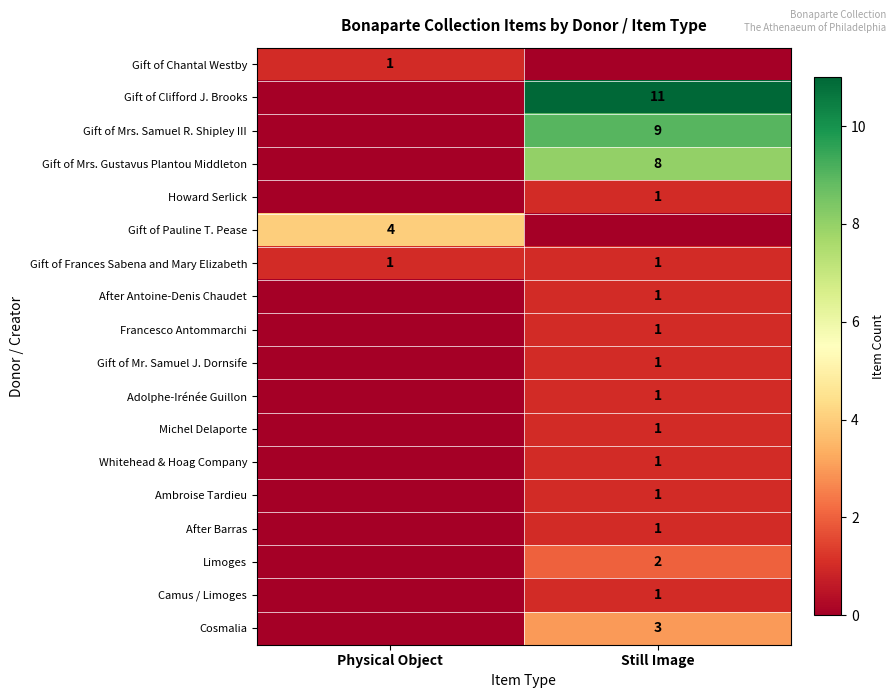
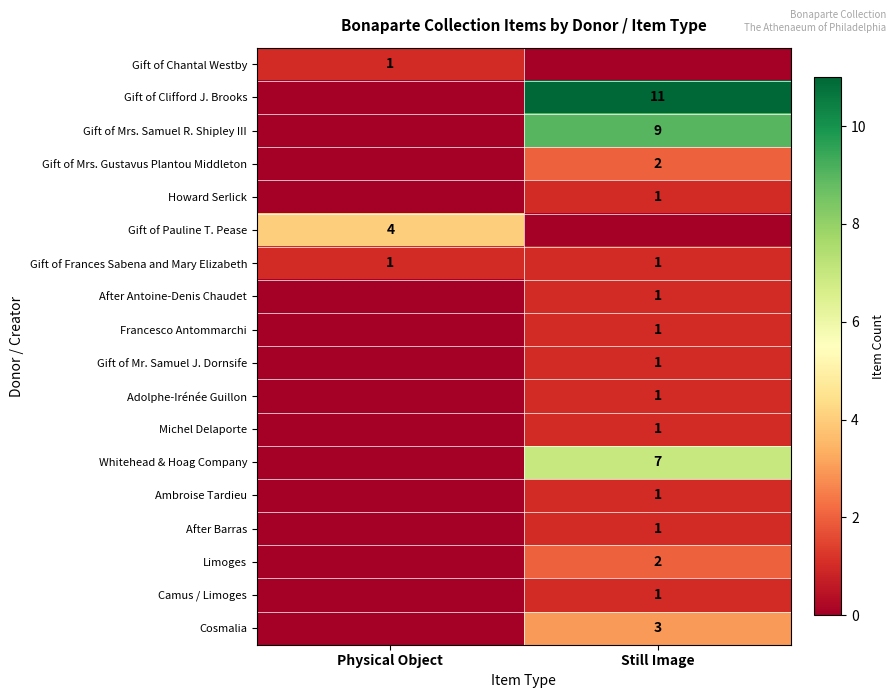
  {
    "Gift of Chantal Westby": {
      "Physical Object": 1
    },
    "Gift of Clifford J. Brooks": {
      "Still Image": 11
    },
    "Gift of Mrs. Samuel R. Shipley III": {
      "Still Image": 9
    },
    "Gift of Mrs. Gustavus Plantou Middleton": {
-     "Still Image": 8
+     "Still Image": 2
    },
    "Howard Serlick": {
      "Still Image": 1
    },
    "Gift of Pauline T. Pease": {
      "Physical Object": 4
    },
    "Gift of Frances Sabena and Mary Elizabeth": {
      "Physical Object": 1,
      "Still Image": 1
    },
    "After Antoine-Denis Chaudet": {
      "Still Image": 1
    },
    "Francesco Antommarchi": {
      "Still Image": 1
    },
    "Gift of Mr. Samuel J. Dornsife": {
      "Still Image": 1
    },
    "Adolphe-Irénée Guillon": {
      "Still Image": 1
    },
    "Michel Delaporte": {
      "Still Image": 1
    },
    "Whitehead & Hoag Company": {
-     "Still Image": 1
+     "Still Image": 7
    },
    "Ambroise Tardieu": {
      "Still Image": 1
    },
    "After Barras": {
      "Still Image": 1
    },
    "Limoges": {
      "Still Image": 2
    },
    "Camus / Limoges": {
      "Still Image": 1
    },
    "Cosmalia": {
      "Still Image": 3
    }
  }
